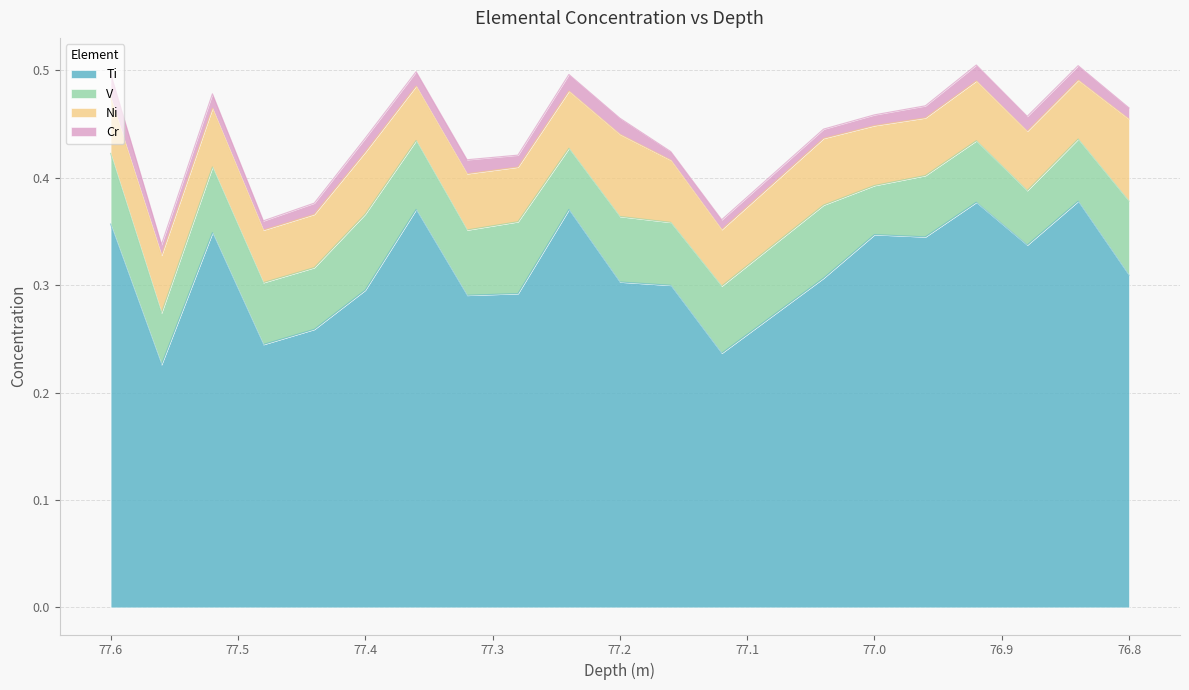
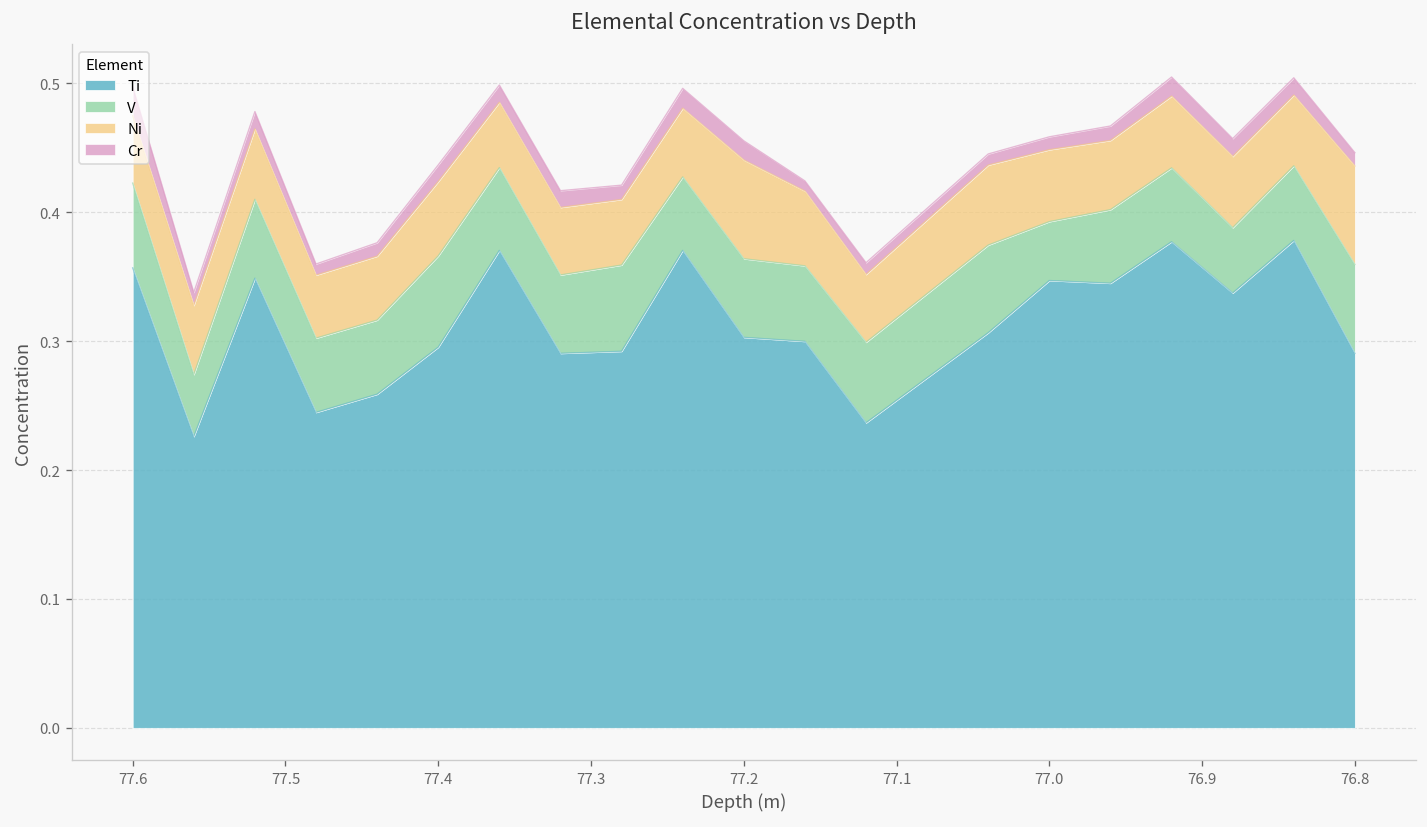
  {
    "Ti": {
      "77.6": 0.357,
      "77.4": 0.295,
      "77.2": 0.303,
      "77.0": 0.347,
-     "76.8": 0.309
+     "76.8": 0.291
    },
    "V": {
      "77.6": 0.066,
      "77.4": 0.071,
      "77.2": 0.061,
      "77.0": 0.046,
      "76.8": 0.069
    },
    "Ni": {
      "77.4": 0.058,
      "77.2": 0.077,
      "77.0": 0.056,
      "76.8": 0.076
    },
    "Cr": {
      "77.4": 0.013,
      "77.2": 0.015,
      "77.0": 0.010,
      "76.8": 0.010
    }
  }
